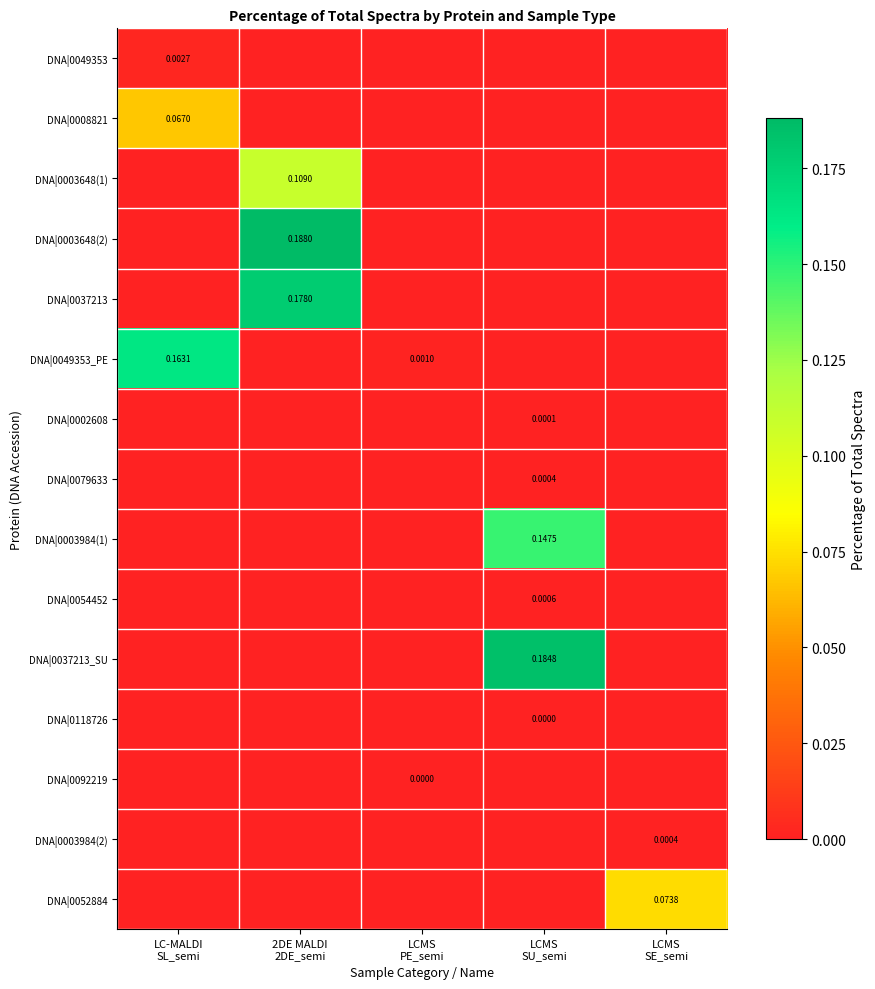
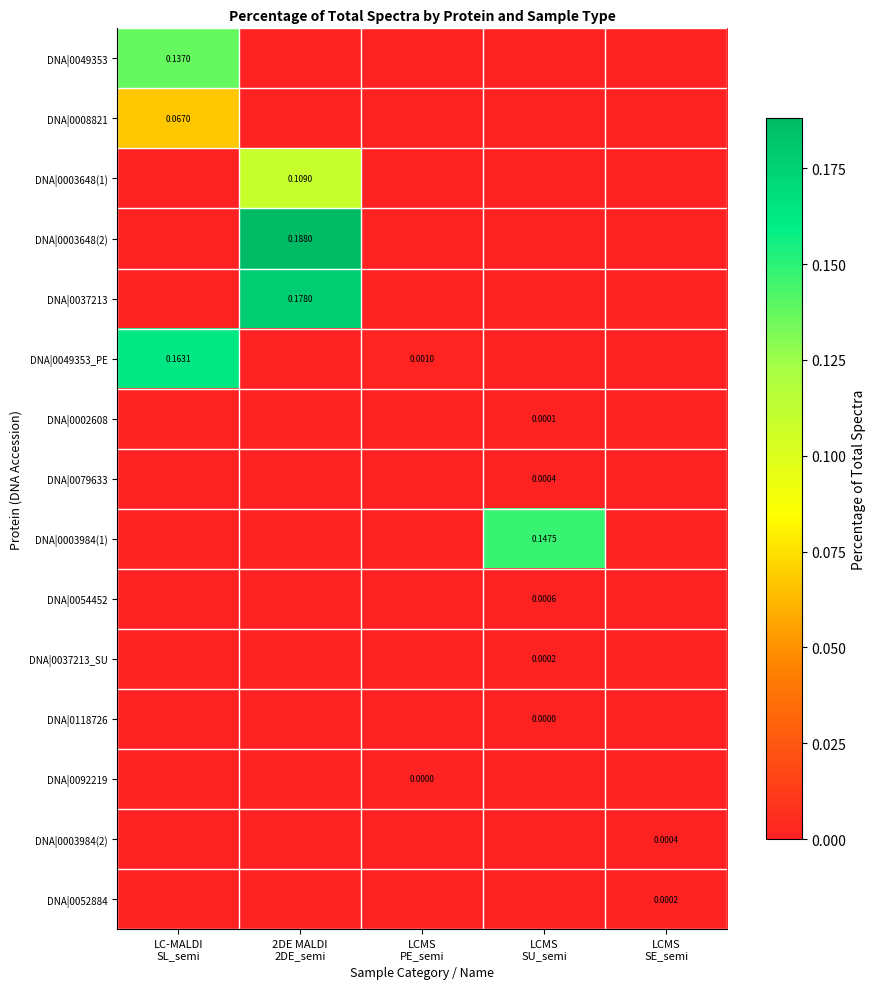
  {
    "DNA|0049353": {
-     "LC-MALDI SL_semi": 0.0027
+     "LC-MALDI SL_semi": 0.1370
    },
    "DNA|0008821": {
      "LC-MALDI SL_semi": 0.0670
    },
    "DNA|0003648(1)": {
      "2DE MALDI 2DE_semi": 0.1090
    },
    "DNA|0003648(2)": {
      "2DE MALDI 2DE_semi": 0.1880
    },
    "DNA|0037213": {
      "2DE MALDI 2DE_semi": 0.1780
    },
    "DNA|0049353_PE": {
      "LC-MALDI SL_semi": 0.1631,
      "LCMS PE_semi": 0.0010
    },
    "DNA|0002608": {
      "LCMS SU_semi": 0.0001
    },
    "DNA|0079633": {
      "LCMS SU_semi": 0.0004
    },
    "DNA|0003984(1)": {
      "LCMS SU_semi": 0.1475
    },
    "DNA|0054452": {
      "LCMS SU_semi": 0.0006
    },
    "DNA|0037213_SU": {
-     "LCMS SU_semi": 0.1848
+     "LCMS SU_semi": 0.0002
    },
    "DNA|0118726": {
      "LCMS SU_semi": 0.0000
    },
    "DNA|0092219": {
      "LCMS PE_semi": 0.0000
    },
    "DNA|0003984(2)": {
      "LCMS SE_semi": 0.0004
    },
    "DNA|0052884": {
-     "LCMS SE_semi": 0.0738
+     "LCMS SE_semi": 0.0002
    }
  }
